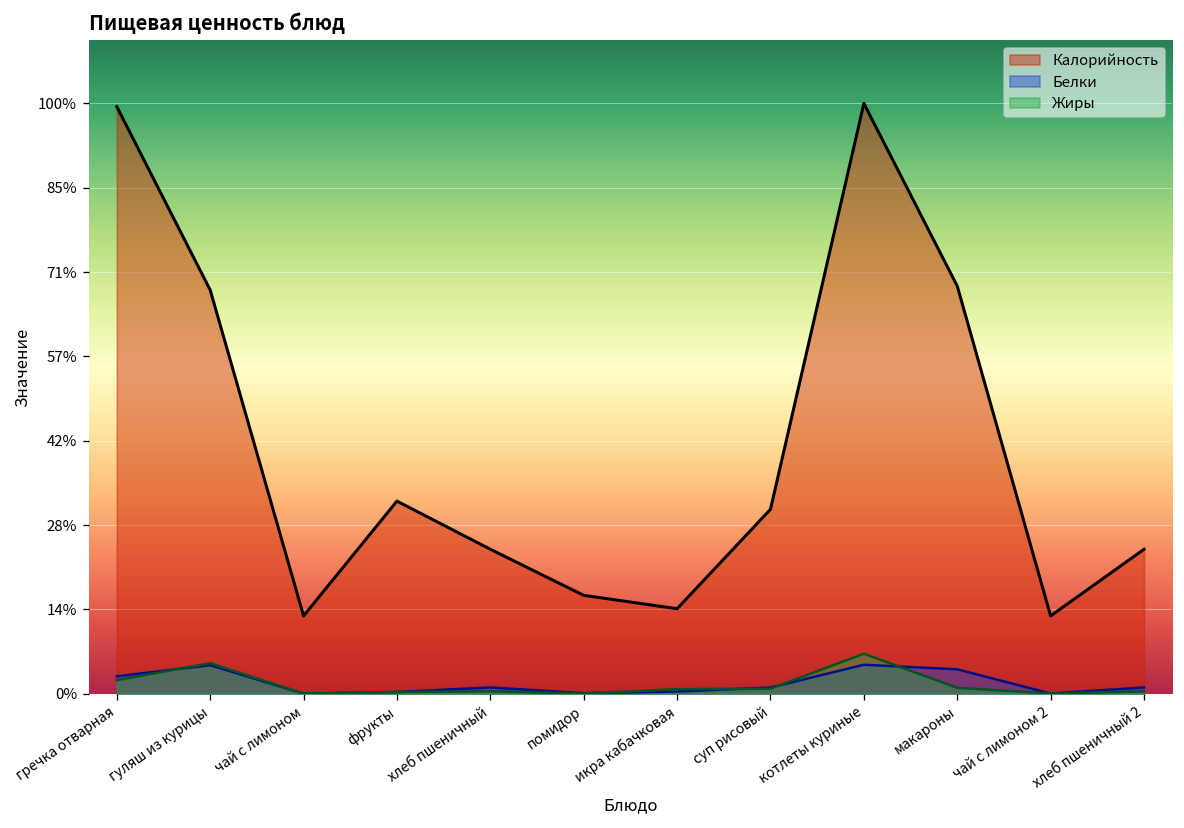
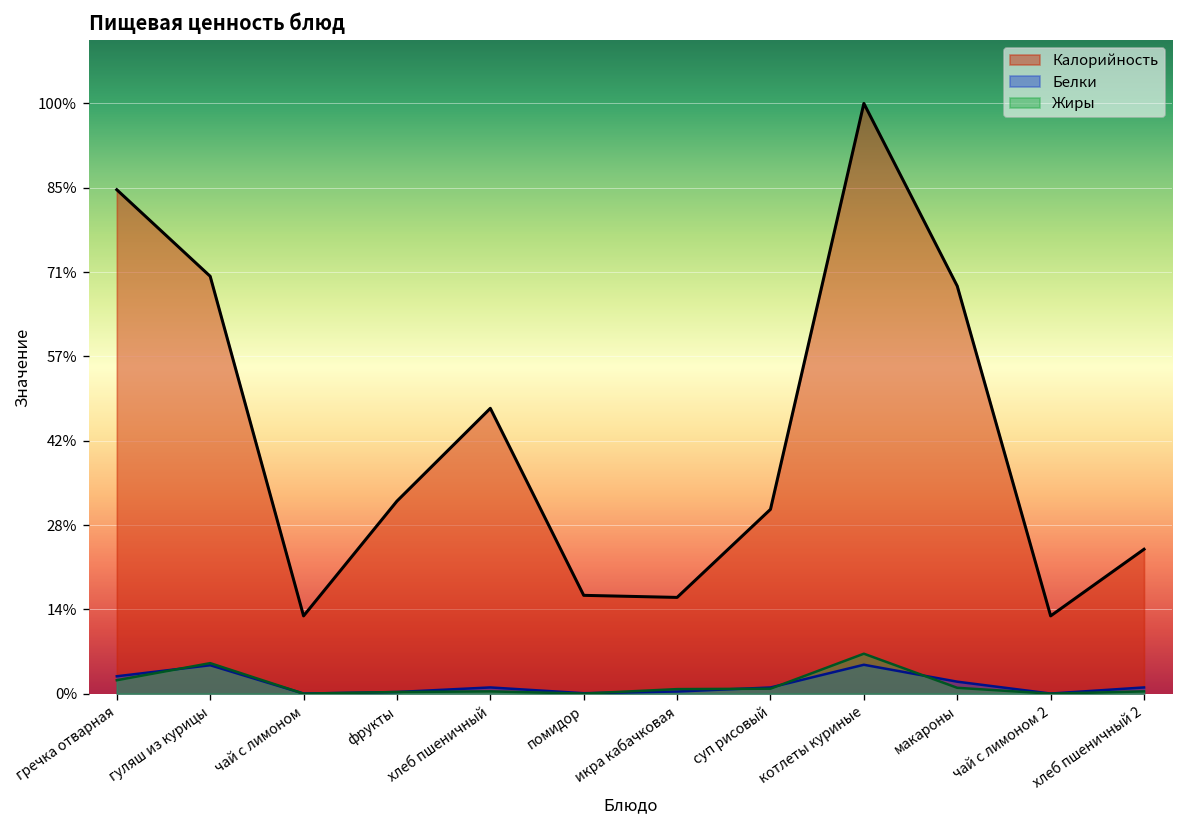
  {
    "Калорийность": {
-     "гречка отварная": "99%",
-     "гуляш из курицы": "68%",
+     "гречка отварная": "85%",
+     "гуляш из курицы": "71%",
      "чай с лимоном": "13%",
      "фрукты": "33%",
-     "хлеб пшеничный": "24%",
+     "хлеб пшеничный": "48%",
      "помидор": "17%",
-     "икра кабачковая": "14%",
+     "икра кабачковая": "16%",
      "суп рисовый": "31%",
      "котлеты куриные": "100%",
      "макароны": "69%",
      "чай с лимоном 2": "13%",
      "хлеб пшеничный 2": "24%"
    },
    "Белки": {
      "гречка отварная": "3%",
      "хлеб пшеничный": "1%",
      "котлеты куриные": "5%",
-     "макароны": "4%",
+     "макароны": "2%",
      "хлеб пшеничный 2": "1%"
    },
    "Жиры": {
      "гречка отварная": "2%",
      "хлеб пшеничный": "0%",
      "котлеты куриные": "7%",
      "макароны": "1%",
      "хлеб пшеничный 2": "0%"
    }
  }
